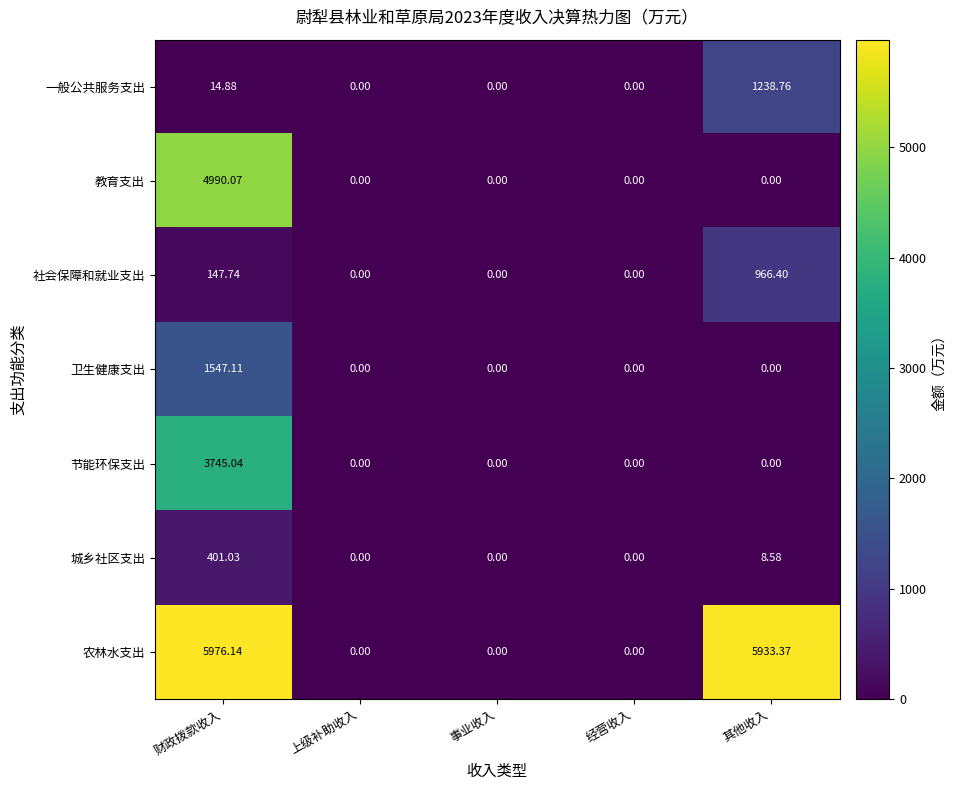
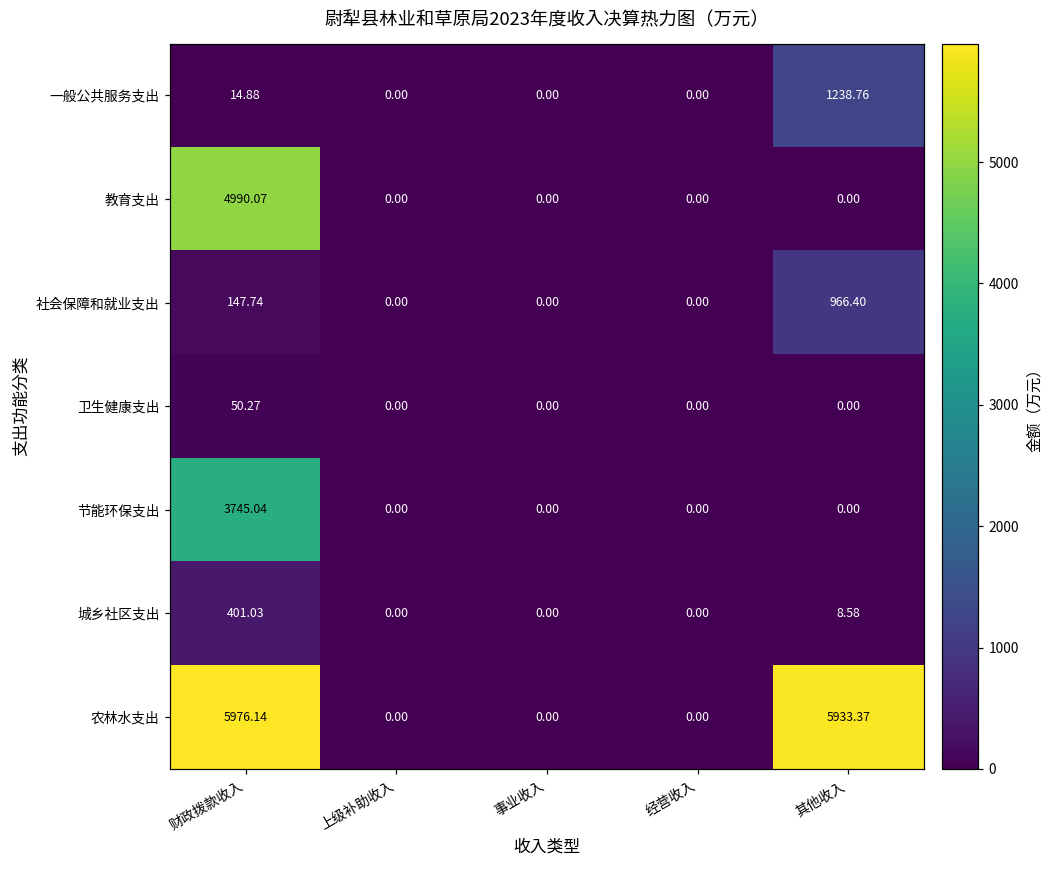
  {
    "一般公共服务支出": {
      "财政拨款收入": 14.88,
      "上级补助收入": 0.00,
      "事业收入": 0.00,
      "经营收入": 0.00,
      "其他收入": 1238.76
    },
    "教育支出": {
      "财政拨款收入": 4990.07,
      "上级补助收入": 0.00,
      "事业收入": 0.00,
      "经营收入": 0.00,
      "其他收入": 0.00
    },
    "社会保障和就业支出": {
      "财政拨款收入": 147.74,
      "上级补助收入": 0.00,
      "事业收入": 0.00,
      "经营收入": 0.00,
      "其他收入": 966.40
    },
    "卫生健康支出": {
-     "财政拨款收入": 1547.11,
+     "财政拨款收入": 50.27,
      "上级补助收入": 0.00,
      "事业收入": 0.00,
      "经营收入": 0.00,
      "其他收入": 0.00
    },
    "节能环保支出": {
      "财政拨款收入": 3745.04,
      "上级补助收入": 0.00,
      "事业收入": 0.00,
      "经营收入": 0.00,
      "其他收入": 0.00
    },
    "城乡社区支出": {
      "财政拨款收入": 401.03,
      "上级补助收入": 0.00,
      "事业收入": 0.00,
      "经营收入": 0.00,
      "其他收入": 8.58
    },
    "农林水支出": {
      "财政拨款收入": 5976.14,
      "上级补助收入": 0.00,
      "事业收入": 0.00,
      "经营收入": 0.00,
      "其他收入": 5933.37
    }
  }
